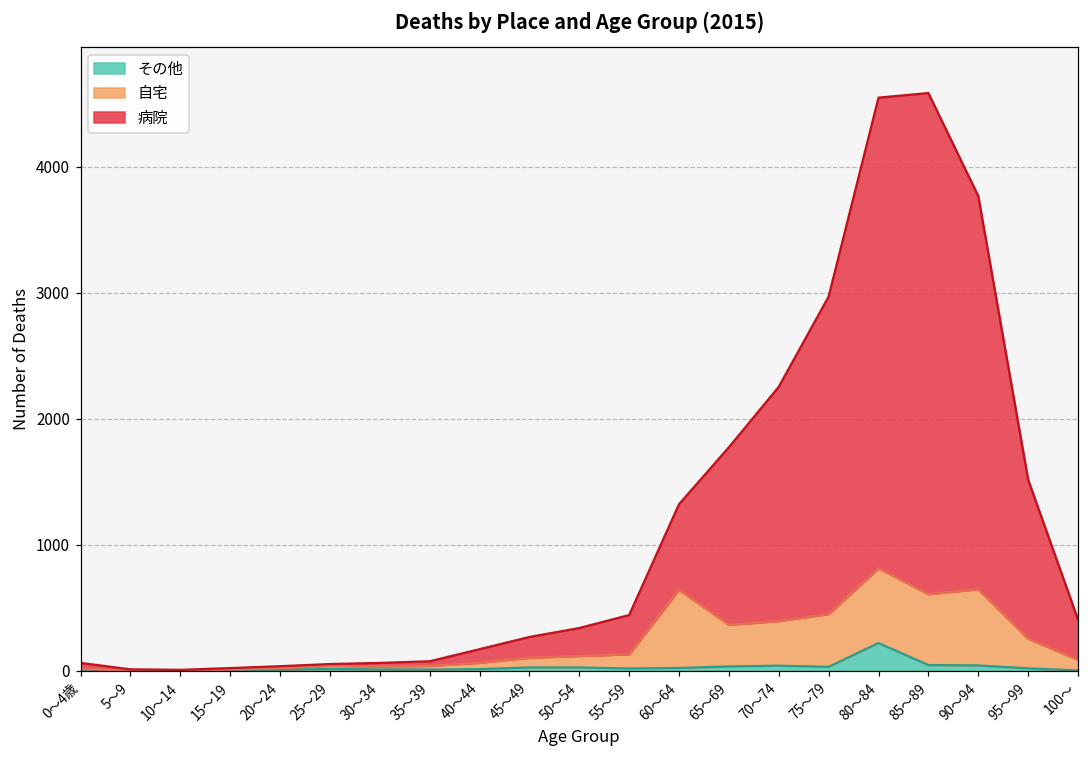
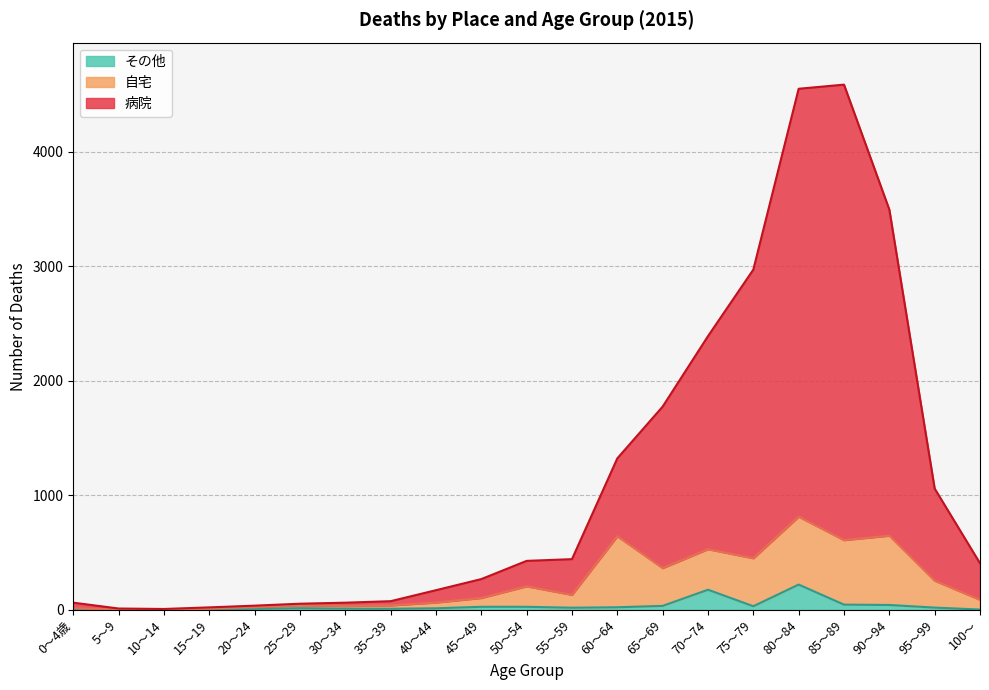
  {
    "その他": {
      "25～29": 20,
      "30～34": 10,
      "35～39": 10,
      "40～44": 10,
      "45～49": 30,
      "50～54": 30,
      "55～59": 20,
      "60～64": 20,
      "65～69": 40,
-     "70～74": 40,
+     "70～74": 180,
      "75～79": 30,
      "80～84": 220,
      "85～89": 50,
      "90～94": 40,
      "95～99": 20,
      "100～": 0
    },
    "自宅": {
      "30～34": 20,
      "35～39": 30,
      "40～44": 50,
      "45～49": 80,
-     "50～54": 90,
+     "50～54": 180,
      "55～59": 110,
      "60～64": 620,
      "65～69": 330,
      "70～74": 350,
      "75～79": 420,
      "80～84": 590,
      "85～89": 560,
      "90～94": 610,
      "95～99": 240,
      "100～": 90
    },
    "病院": {
      "0～4歳": 50,
      "30～34": 30,
      "35～39": 40,
      "40～44": 110,
      "45～49": 170,
      "50～54": 220,
      "55～59": 310,
      "60～64": 680,
      "65～69": 1410,
      "70～74": 1860,
      "75～79": 2520,
      "80～84": 3740,
      "85～89": 3980,
-     "90～94": 3120,
-     "95～99": 1260,
+     "90～94": 2850,
+     "95～99": 800,
      "100～": 320
    }
  }
